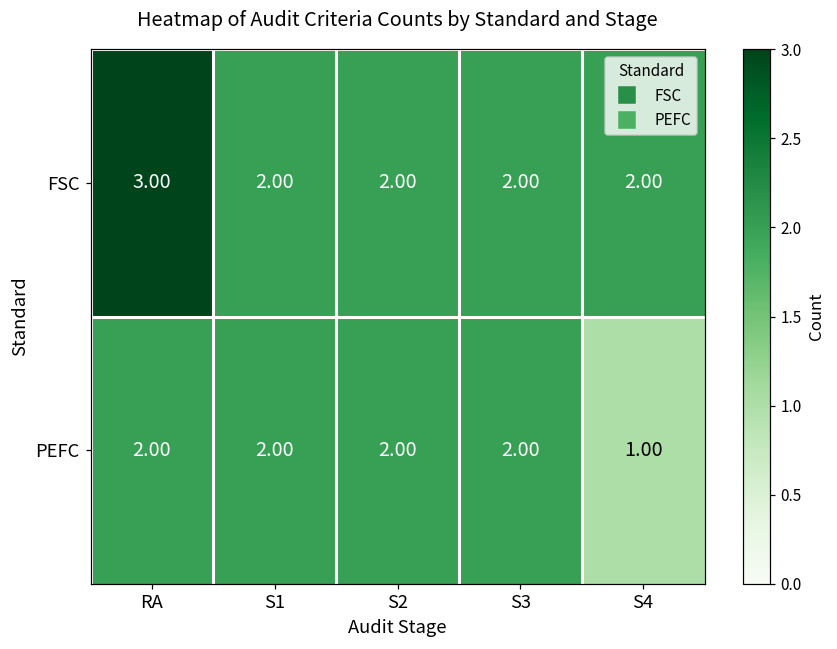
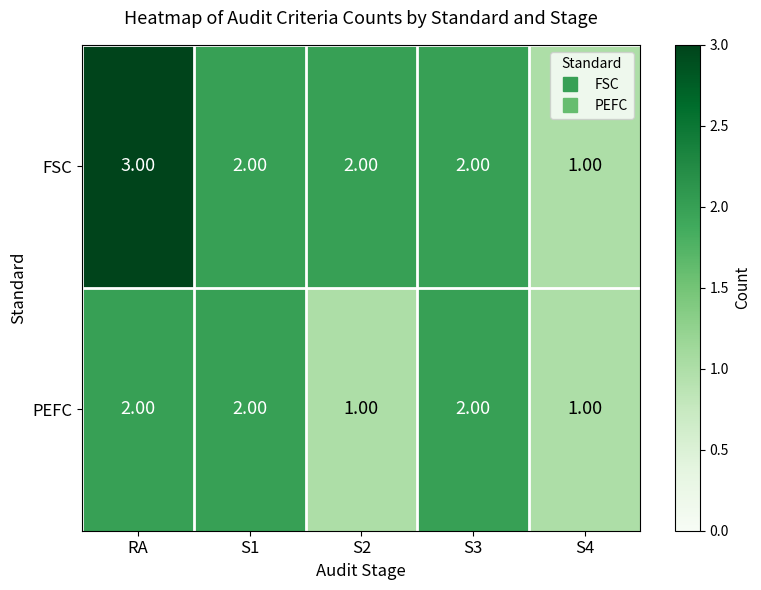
  {
    "FSC": {
      "RA": 3.00,
      "S1": 2.00,
      "S2": 2.00,
      "S3": 2.00,
-     "S4": 2.00
+     "S4": 1.00
    },
    "PEFC": {
      "RA": 2.00,
      "S1": 2.00,
-     "S2": 2.00,
+     "S2": 1.00,
      "S3": 2.00,
      "S4": 1.00
    }
  }
